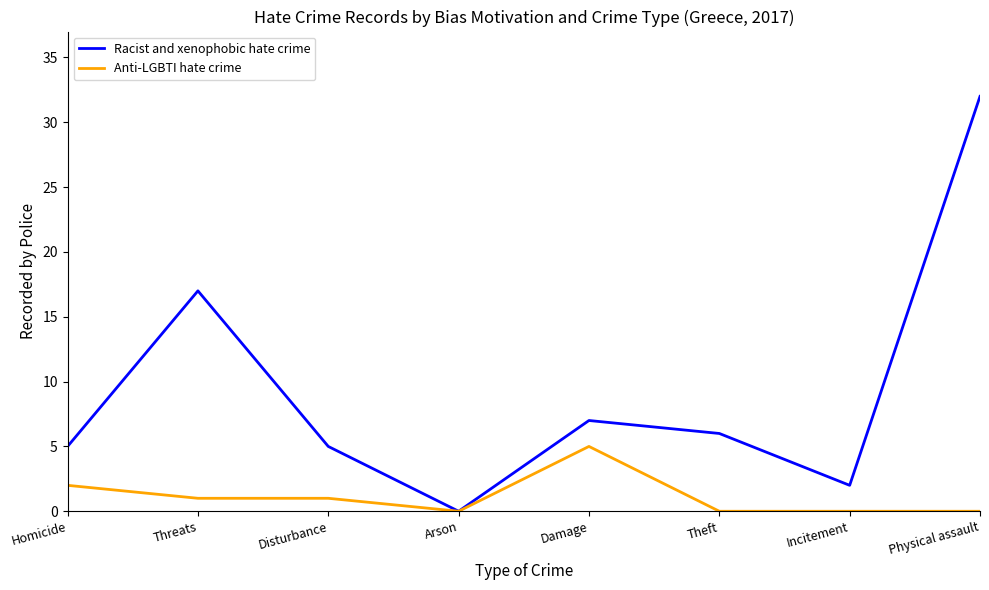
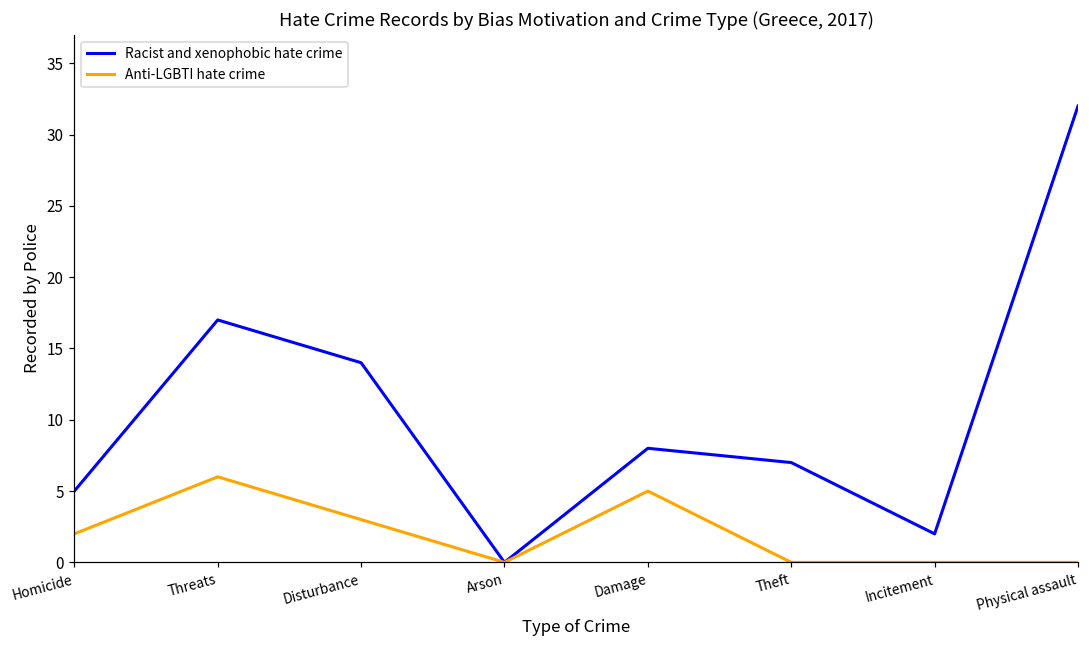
  {
    "Racist and xenophobic hate crime": {
      "Homicide": 5,
      "Threats": 17,
-     "Disturbance": 5,
-     "Damage": 7,
-     "Theft": 6,
+     "Disturbance": 14,
+     "Damage": 8,
+     "Theft": 7,
      "Incitement": 2,
      "Physical assault": 32
    },
    "Anti-LGBTI hate crime": {
      "Homicide": 2,
-     "Threats": 1,
-     "Disturbance": 1,
+     "Threats": 6,
+     "Disturbance": 3,
      "Damage": 5,
      "Theft": 0,
      "Incitement": 0,
      "Physical assault": 0
    }
  }
